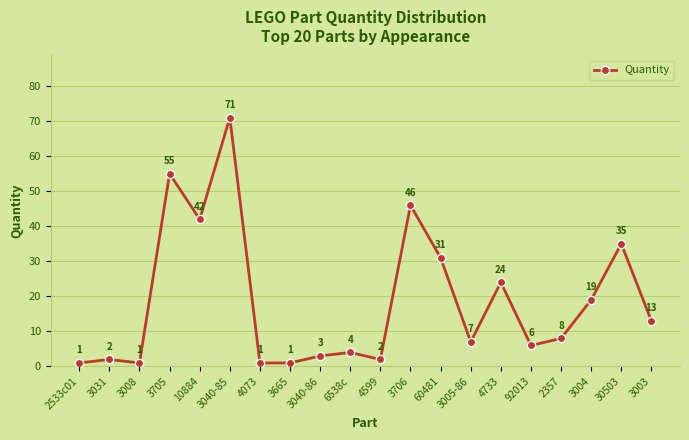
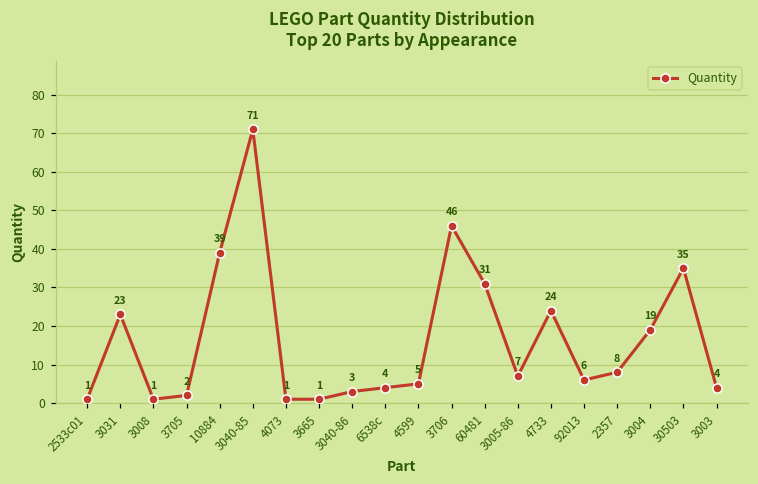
  {
    "2533c01": 1,
-   "3031": 2,
+   "3031": 23,
    "3008": 1,
-   "3705": 55,
-   "10884": 42,
+   "3705": 2,
+   "10884": 39,
    "3040-85": 71,
    "4073": 1,
    "3665": 1,
    "3040-86": 3,
    "6538c": 4,
-   "4599": 2,
+   "4599": 5,
    "3706": 46,
    "60481": 31,
    "3005-86": 7,
    "4733": 24,
    "92013": 6,
    "2357": 8,
    "3004": 19,
    "30503": 35,
-   "3003": 13
+   "3003": 4
  }
